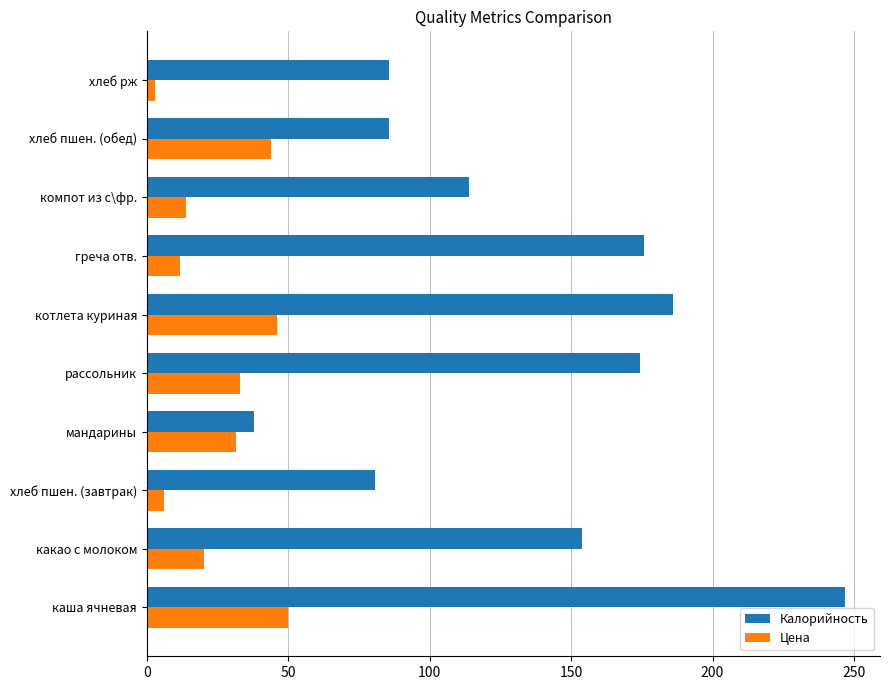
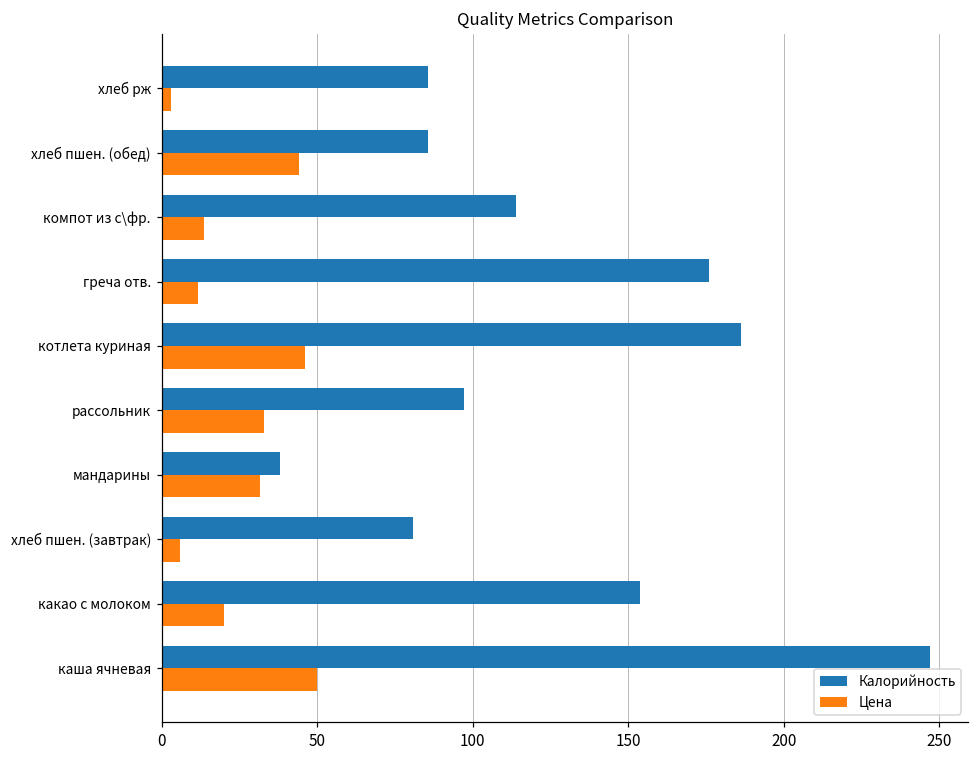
  {
    "Калорийность": {
      "хлеб рж": 86,
      "хлеб пшен. (обед)": 86,
      "компот из с\\фр.": 114,
      "греча отв.": 176,
      "котлета куриная": 186,
-     "рассольник": 174,
+     "рассольник": 97,
      "мандарины": 38,
      "хлеб пшен. (завтрак)": 81,
      "какао с молоком": 154,
      "каша ячневая": 247
    },
    "Цена": {
      "хлеб рж": 3,
      "хлеб пшен. (обед)": 44,
      "компот из с\\фр.": 14,
      "греча отв.": 12,
      "котлета куриная": 46,
      "рассольник": 33,
      "мандарины": 32,
      "хлеб пшен. (завтрак)": 6,
      "какао с молоком": 20,
      "каша ячневая": 50
    }
  }
